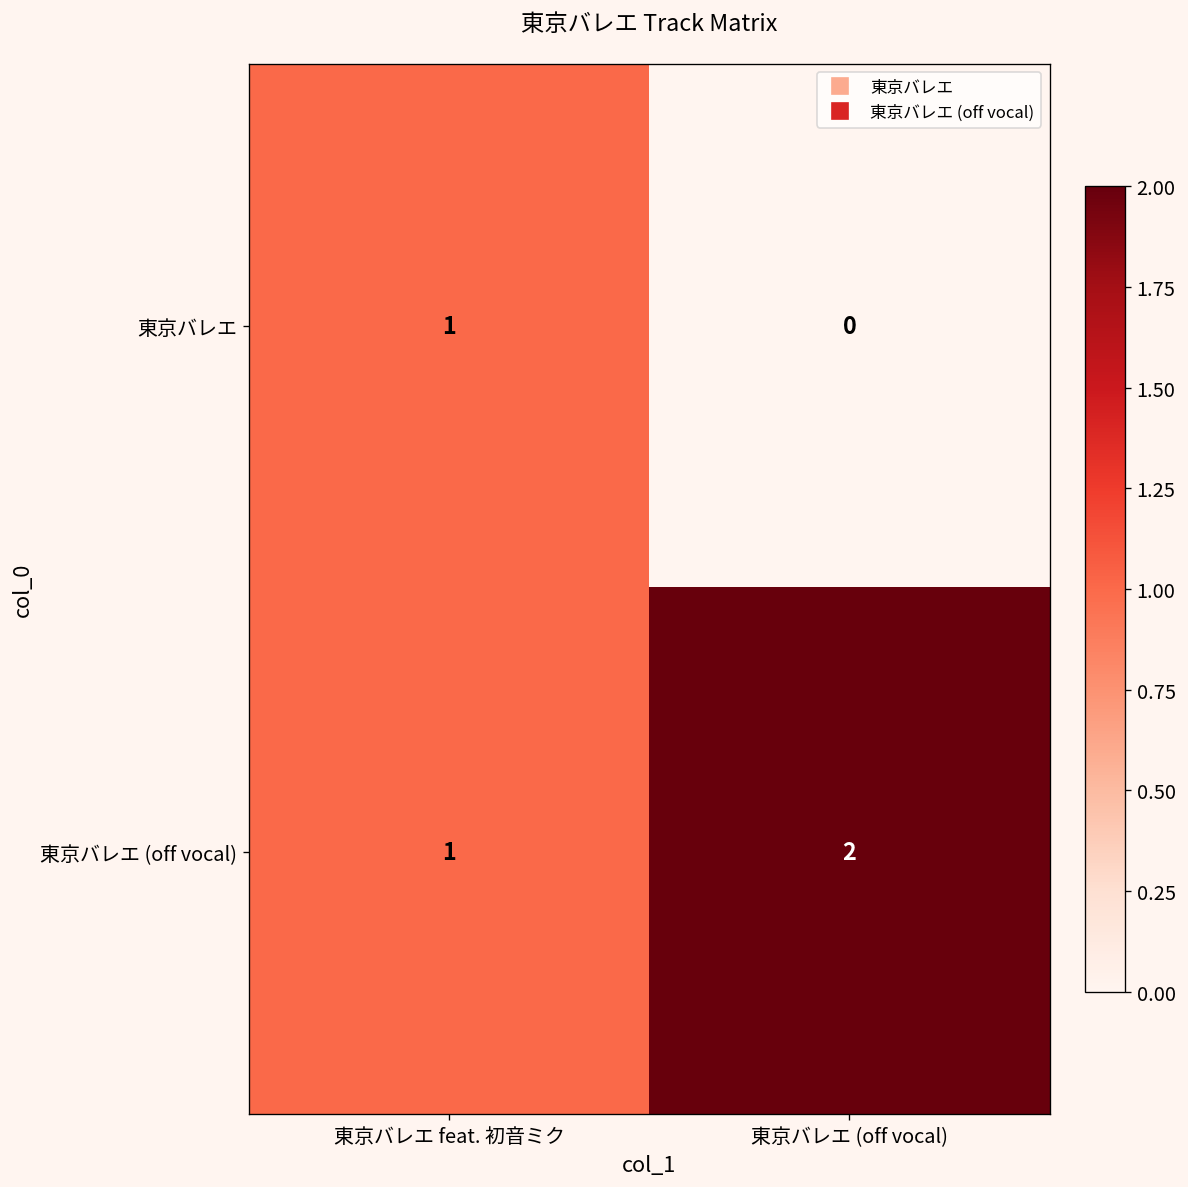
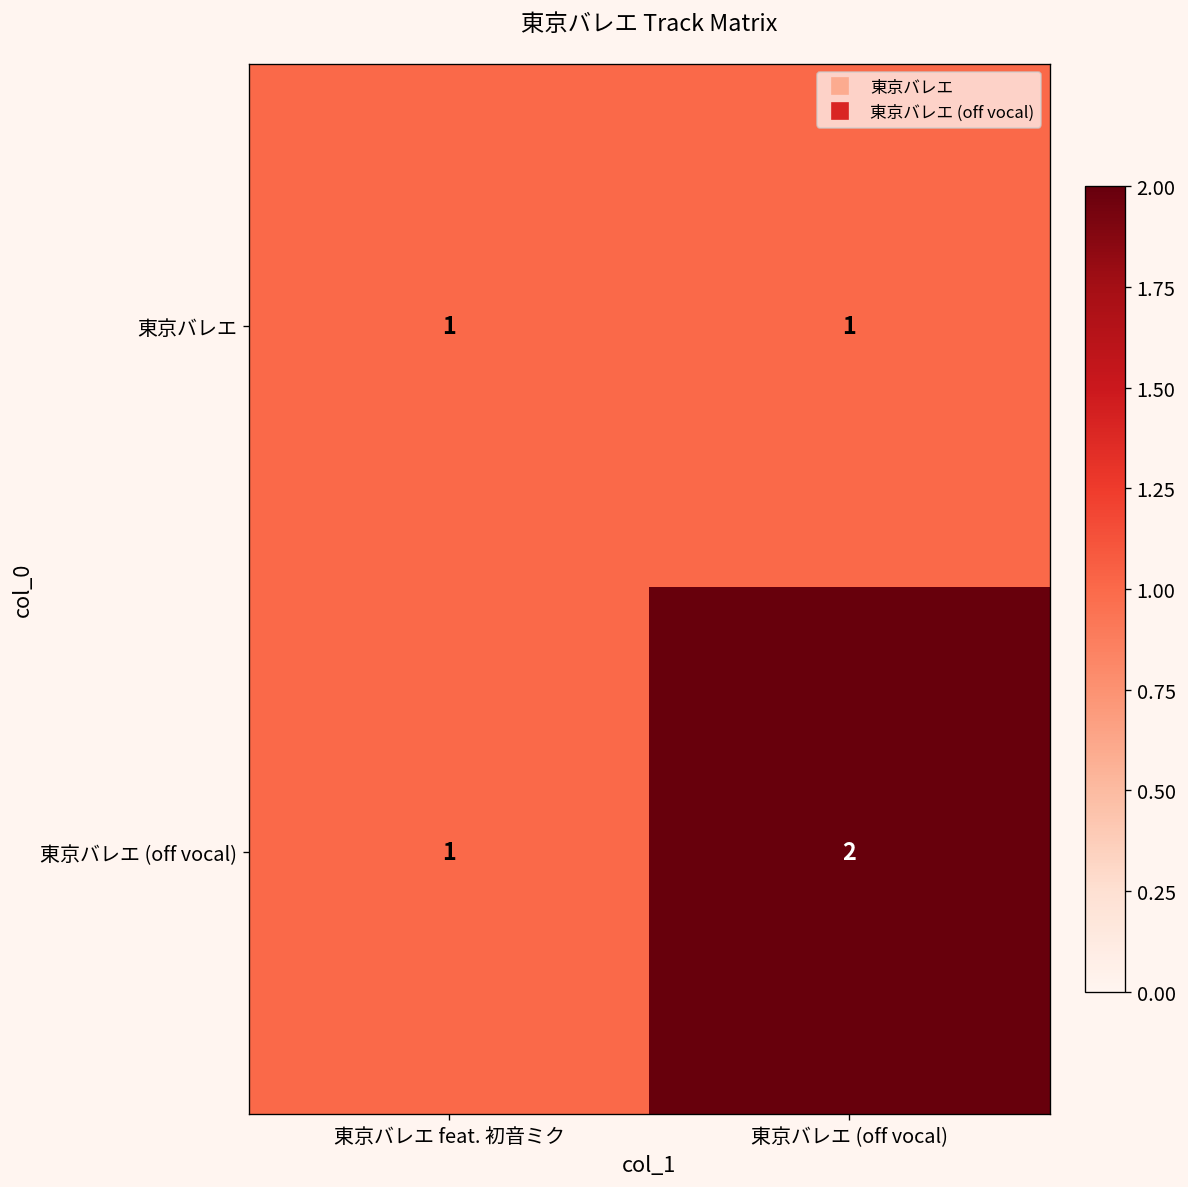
  {
    "東京バレエ": {
      "東京バレエ feat. 初音ミク": 1,
-     "東京バレエ (off vocal)": 0
+     "東京バレエ (off vocal)": 1
    },
    "東京バレエ (off vocal)": {
      "東京バレエ feat. 初音ミク": 1,
      "東京バレエ (off vocal)": 2
    }
  }
